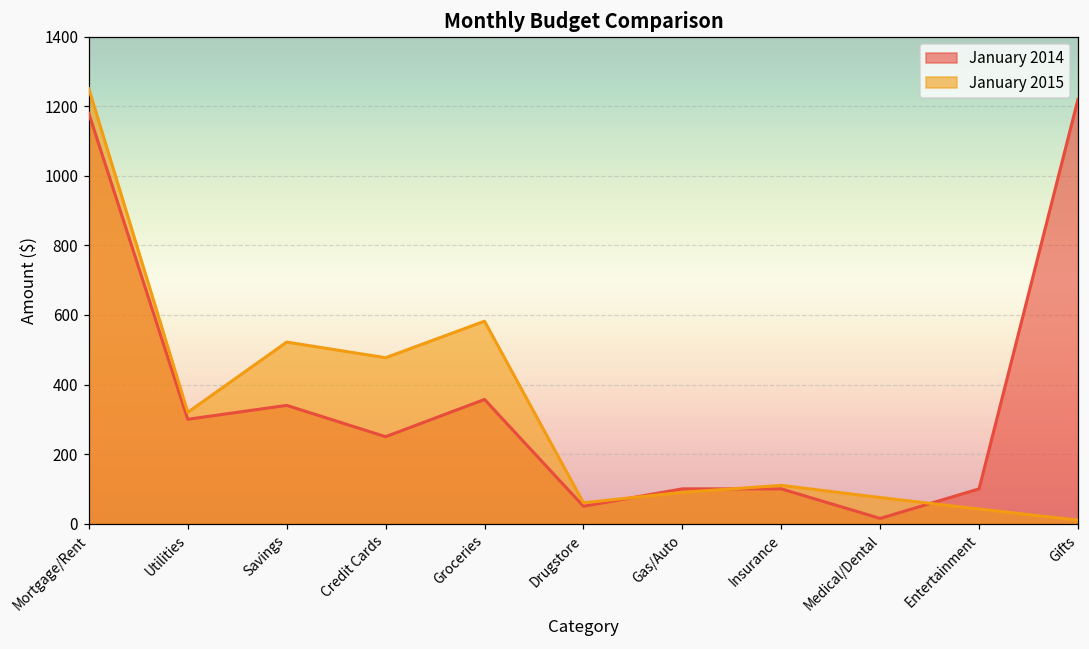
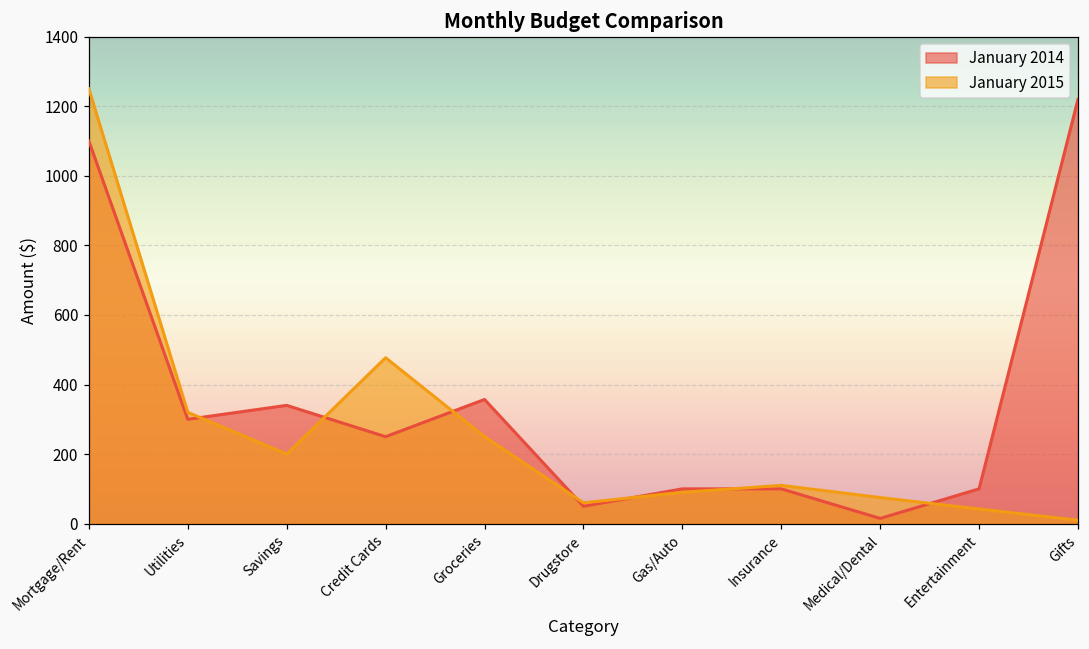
  {
    "January 2014": {
-     "Mortgage/Rent": 1180,
+     "Mortgage/Rent": 1100,
      "Utilities": 300,
      "Savings": 340,
      "Credit Cards": 250,
      "Groceries": 360,
      "Drugstore": 50,
      "Gas/Auto": 100,
      "Insurance": 100,
      "Medical/Dental": 20,
      "Entertainment": 100,
      "Gifts": 1220
    },
    "January 2015": {
      "Mortgage/Rent": 1250,
      "Utilities": 320,
-     "Savings": 520,
+     "Savings": 200,
      "Credit Cards": 480,
-     "Groceries": 580,
+     "Groceries": 250,
      "Drugstore": 60,
      "Gas/Auto": 90,
      "Insurance": 110,
      "Medical/Dental": 80,
      "Entertainment": 40,
      "Gifts": 10
    }
  }
